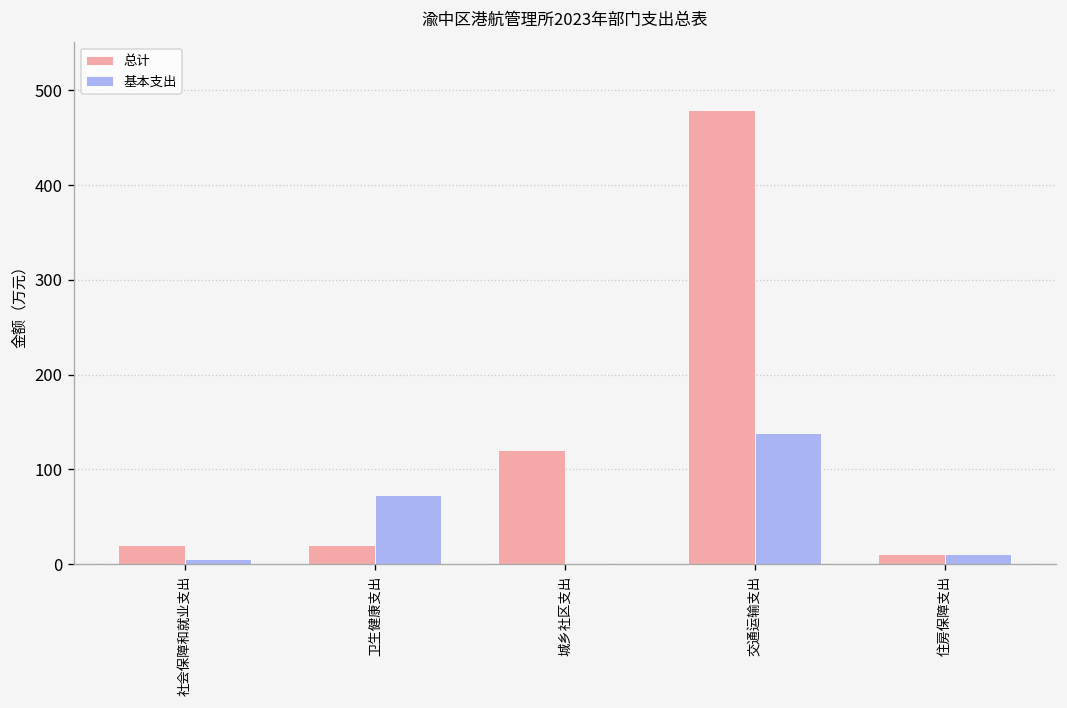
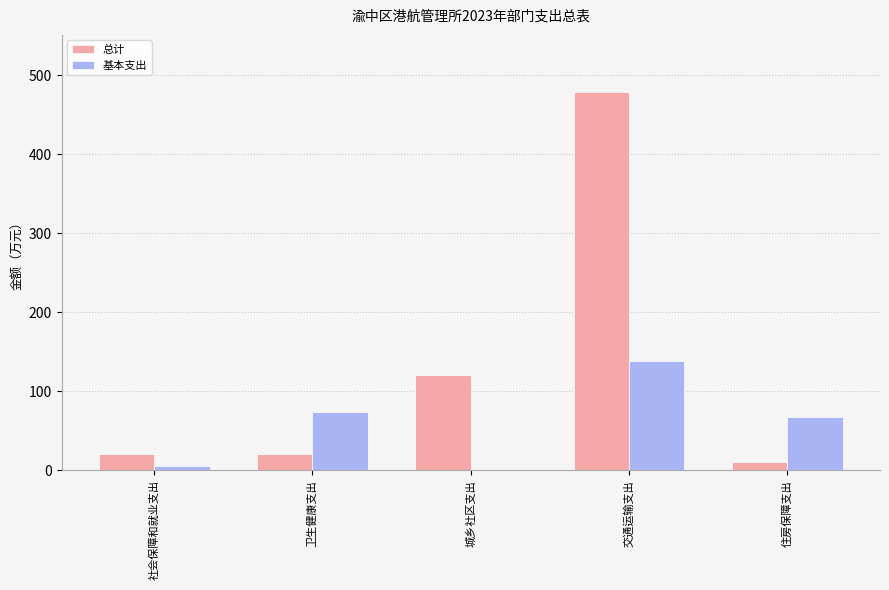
  {
    "总计": {
      "社会保障和就业支出": 20,
      "卫生健康支出": 20,
      "城乡社区支出": 120,
      "交通运输支出": 480,
      "住房保障支出": 10
    },
    "基本支出": {
      "社会保障和就业支出": 10,
      "卫生健康支出": 70,
      "城乡社区支出": 0,
      "交通运输支出": 140,
-     "住房保障支出": 10
+     "住房保障支出": 70
    }
  }
